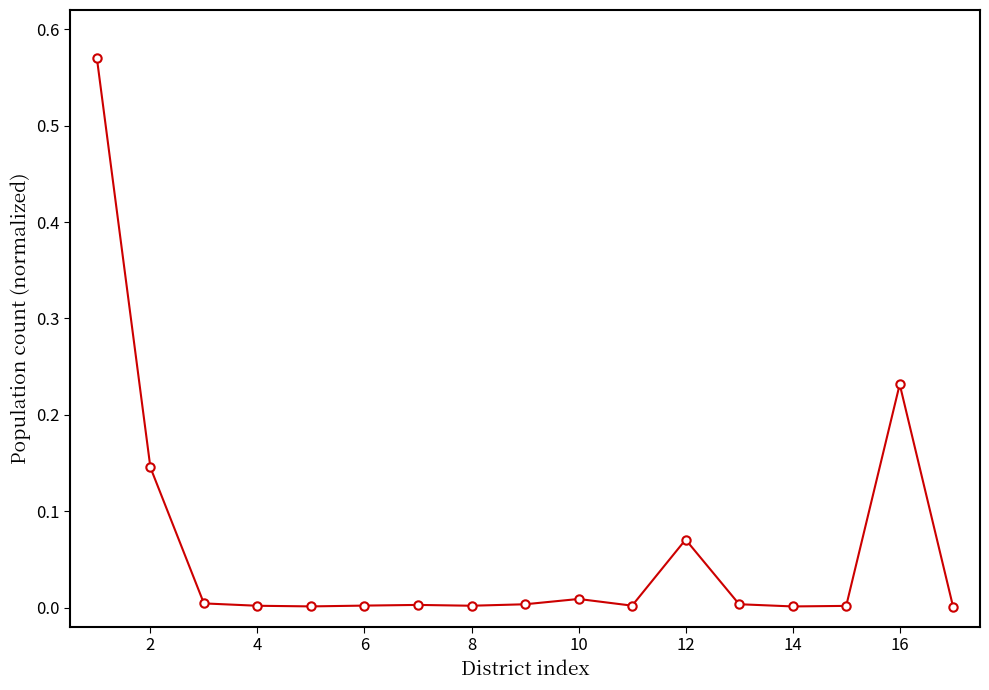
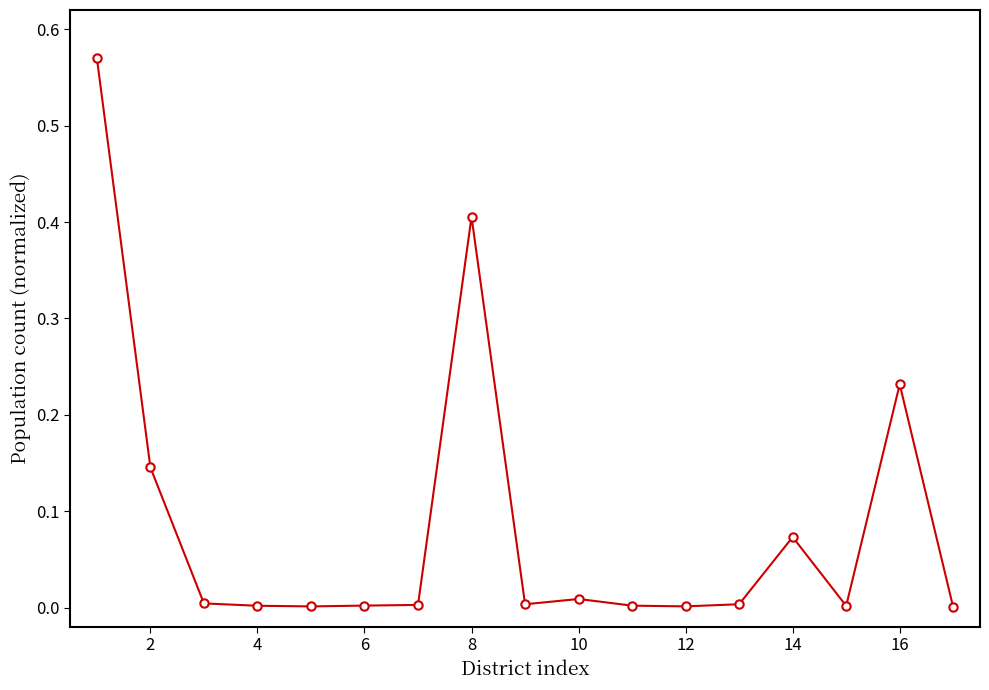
  {
    "2": 0.15,
    "4": 0.00,
    "6": 0.00,
-   "8": 0.00,
+   "8": 0.41,
    "10": 0.01,
-   "12": 0.07,
-   "14": 0.00,
+   "12": 0.00,
+   "14": 0.07,
    "16": 0.23
  }
